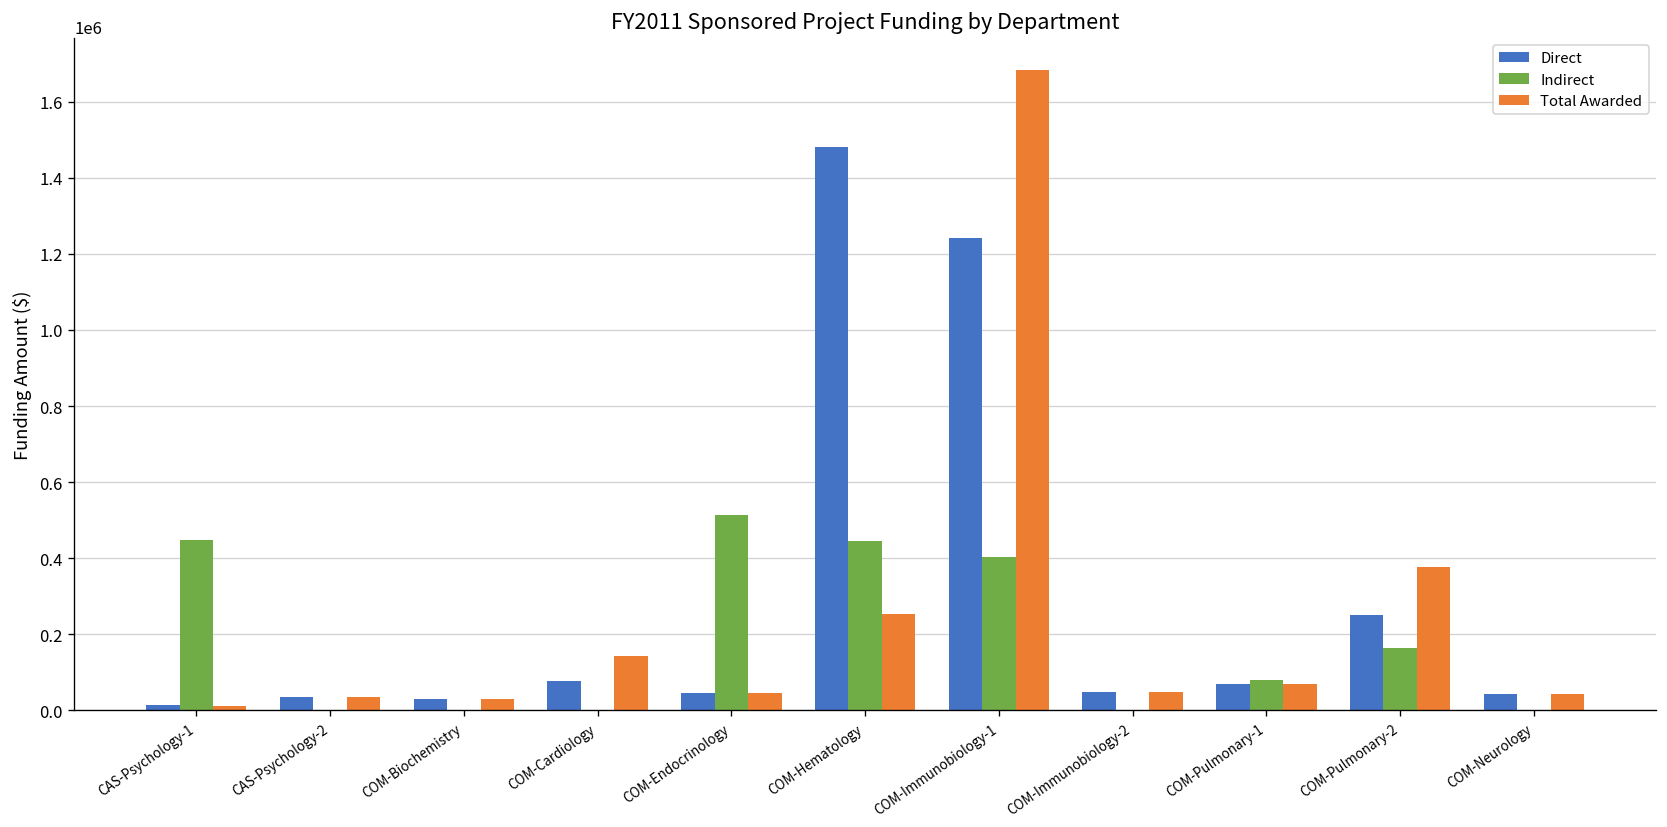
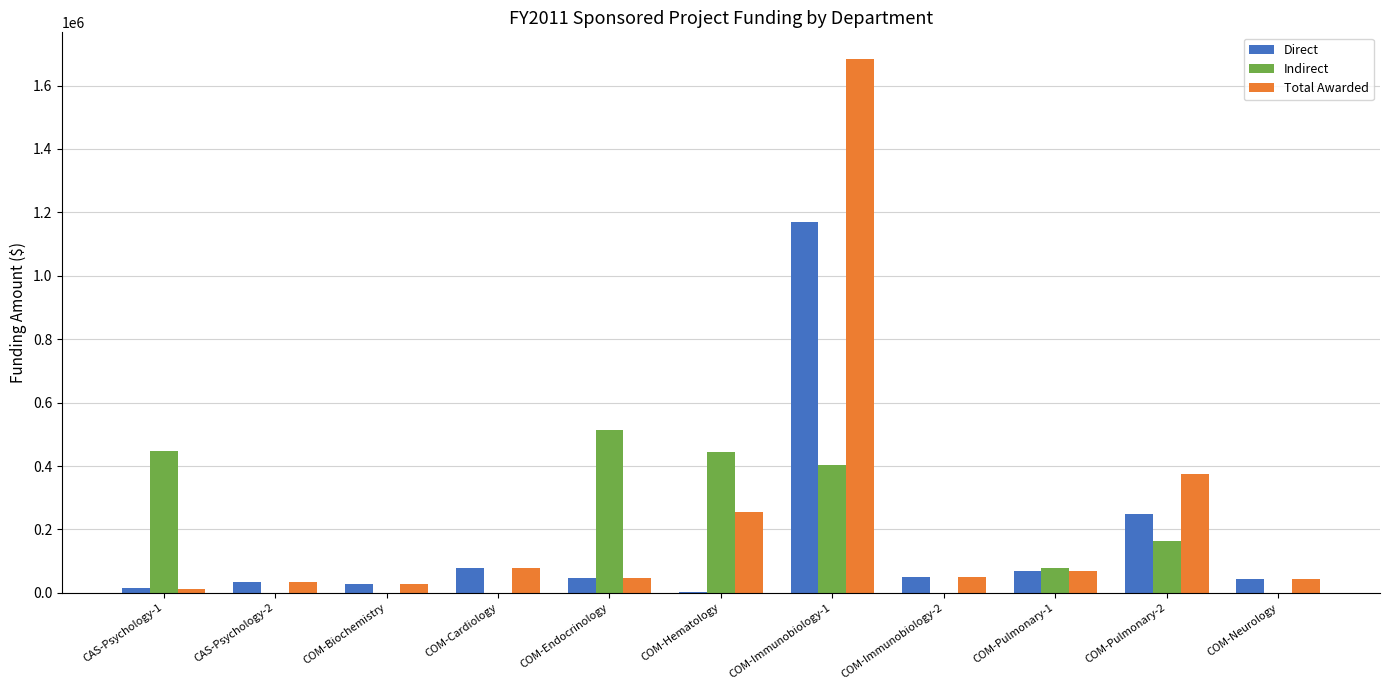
  {
    "Direct": {
      "CAS-Psychology-1": 10000,
      "CAS-Psychology-2": 30000,
      "COM-Biochemistry": 30000,
      "COM-Cardiology": 80000,
      "COM-Endocrinology": 50000,
-     "COM-Hematology": 1480000,
-     "COM-Immunobiology-1": 1240000,
+     "COM-Hematology": 0,
+     "COM-Immunobiology-1": 1170000,
      "COM-Immunobiology-2": 50000,
      "COM-Pulmonary-1": 70000,
      "COM-Pulmonary-2": 250000,
      "COM-Neurology": 40000
    },
    "Indirect": {
      "CAS-Psychology-1": 450000,
      "CAS-Psychology-2": 0,
      "COM-Biochemistry": 0,
      "COM-Cardiology": 0,
      "COM-Endocrinology": 510000,
      "COM-Hematology": 450000,
      "COM-Immunobiology-1": 400000,
      "COM-Immunobiology-2": 0,
      "COM-Pulmonary-1": 80000,
      "COM-Pulmonary-2": 160000,
      "COM-Neurology": 0
    },
    "Total Awarded": {
      "CAS-Psychology-1": 10000,
      "CAS-Psychology-2": 30000,
      "COM-Biochemistry": 30000,
-     "COM-Cardiology": 140000,
+     "COM-Cardiology": 80000,
      "COM-Endocrinology": 50000,
      "COM-Hematology": 250000,
      "COM-Immunobiology-1": 1680000,
      "COM-Immunobiology-2": 50000,
      "COM-Pulmonary-1": 70000,
      "COM-Pulmonary-2": 380000,
      "COM-Neurology": 40000
    }
  }
